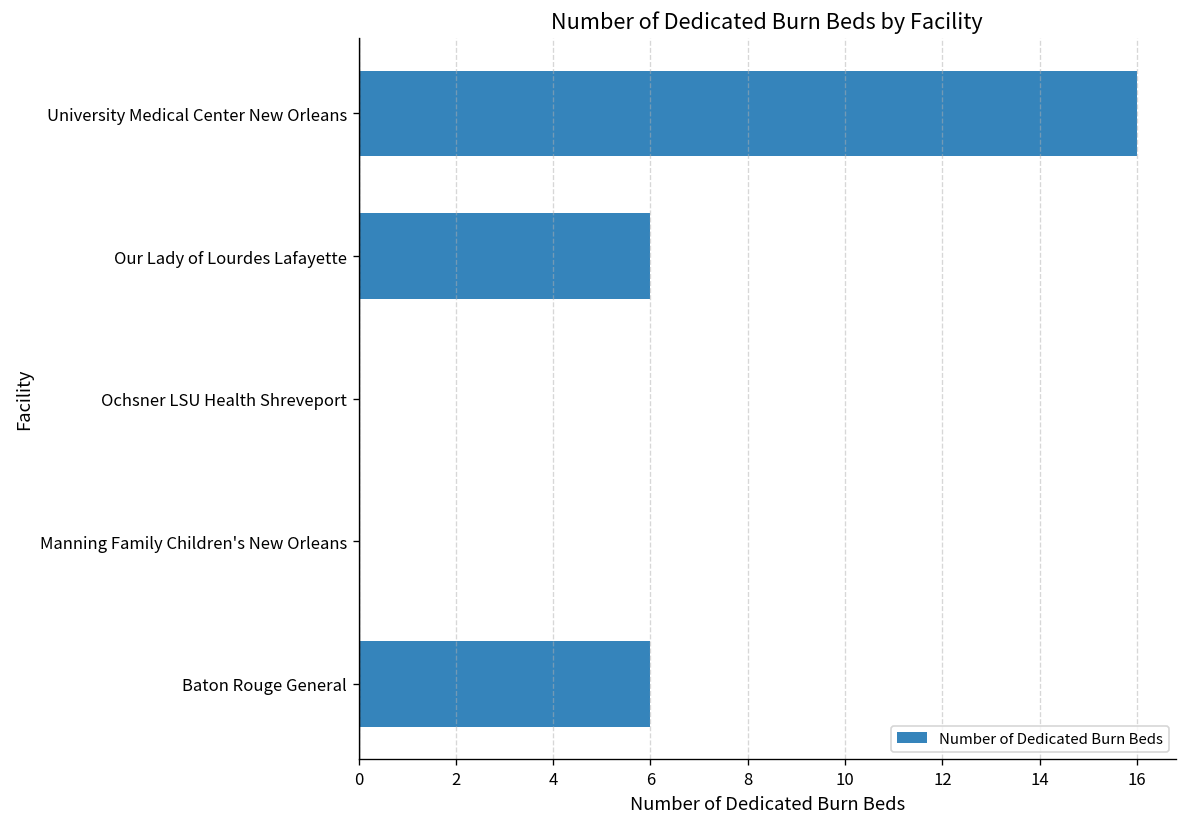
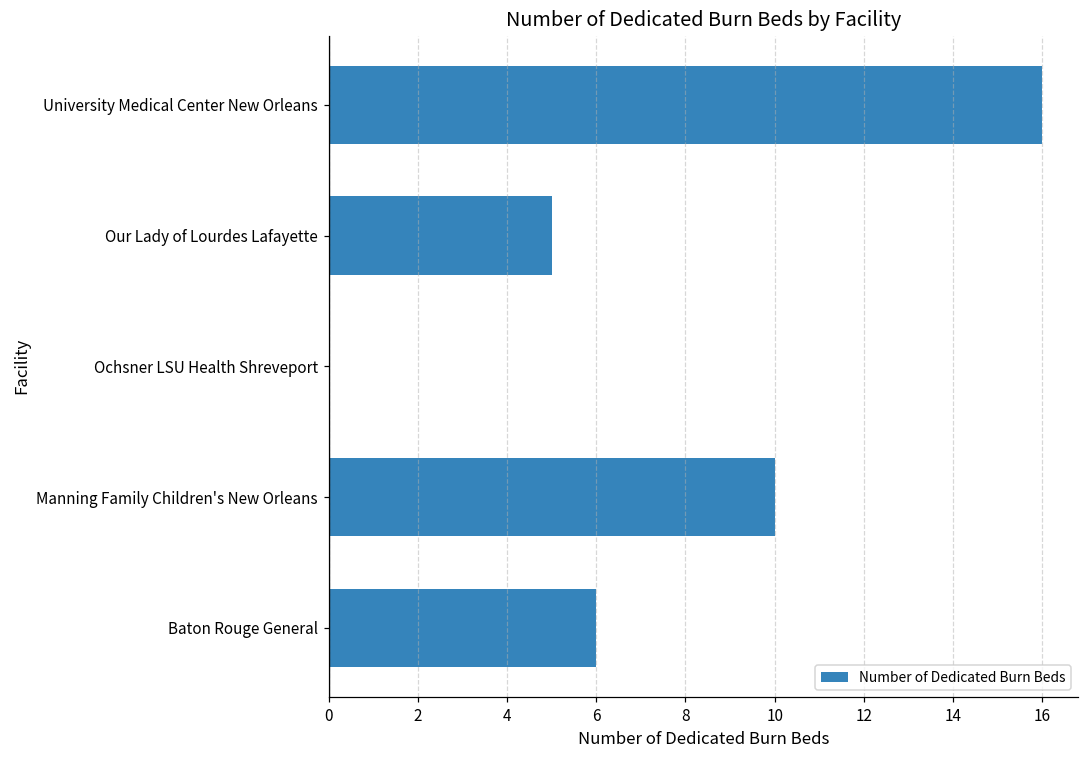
  {
    "University Medical Center New Orleans": 16,
-   "Our Lady of Lourdes Lafayette": 6,
+   "Our Lady of Lourdes Lafayette": 5,
    "Ochsner LSU Health Shreveport": 0,
-   "Manning Family Children's New Orleans": 0,
+   "Manning Family Children's New Orleans": 10,
    "Baton Rouge General": 6
  }
